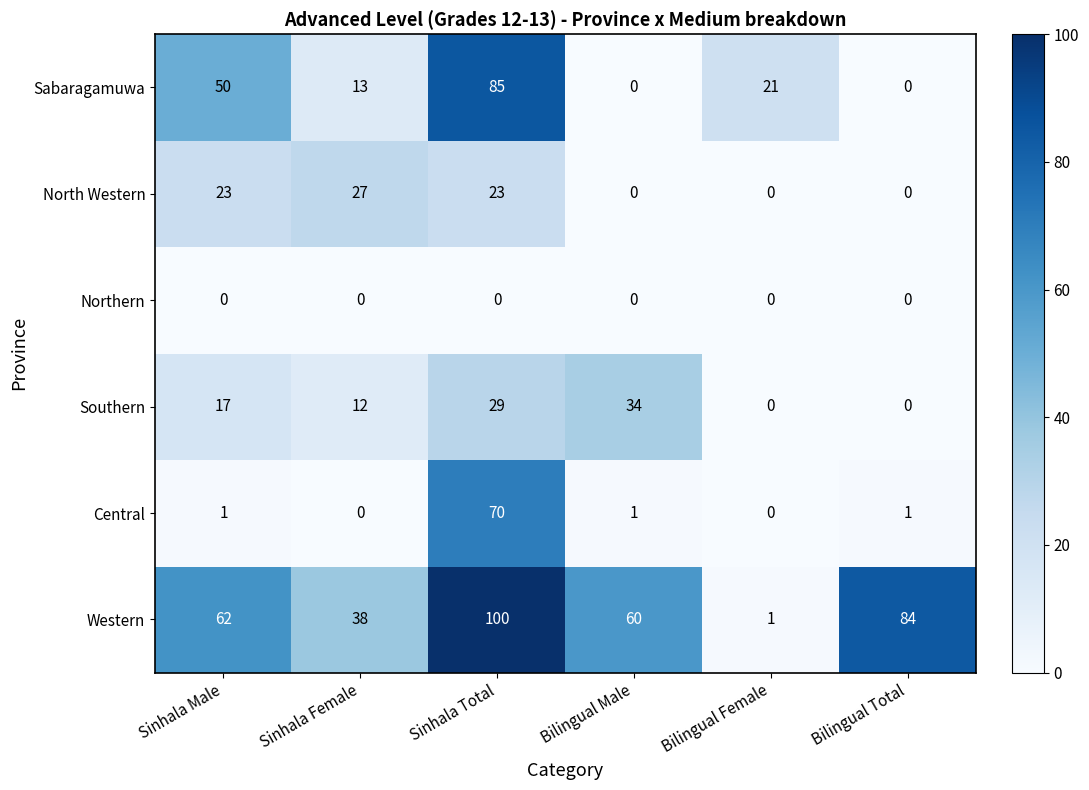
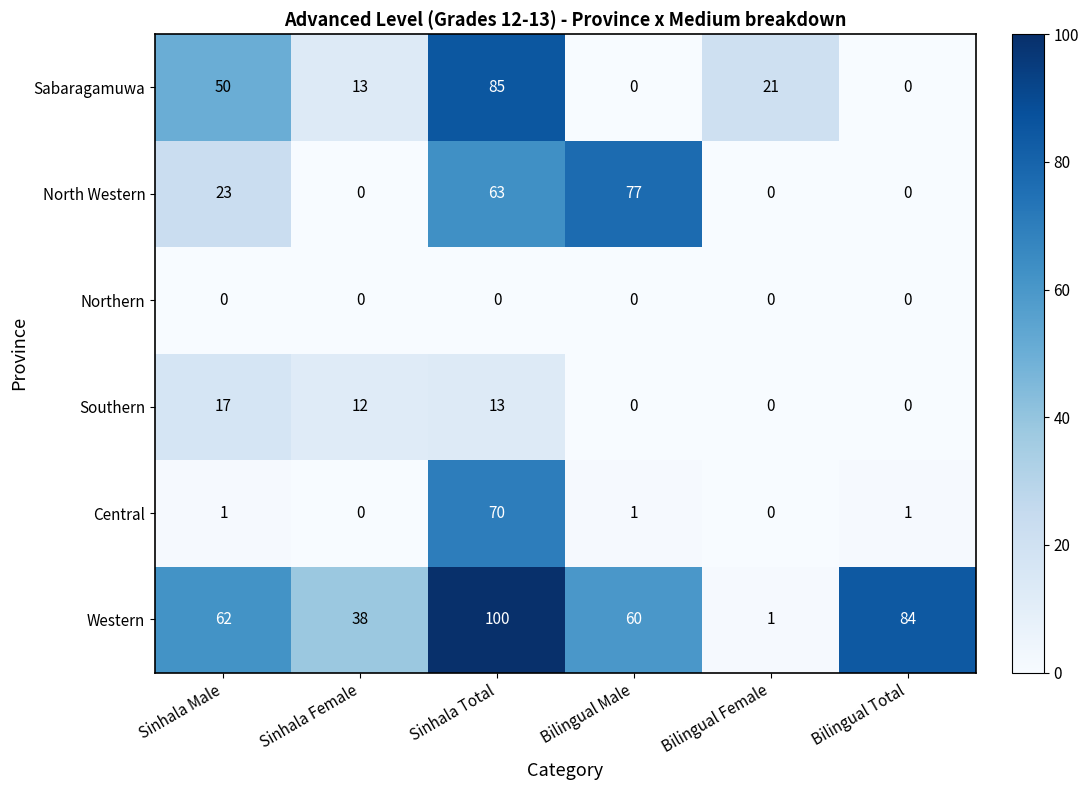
  {
    "Sabaragamuwa": {
      "Sinhala Male": 50,
      "Sinhala Female": 13,
      "Sinhala Total": 85,
      "Bilingual Male": 0,
      "Bilingual Female": 21,
      "Bilingual Total": 0
    },
    "North Western": {
      "Sinhala Male": 23,
-     "Sinhala Female": 27,
-     "Sinhala Total": 23,
-     "Bilingual Male": 0,
+     "Sinhala Female": 0,
+     "Sinhala Total": 63,
+     "Bilingual Male": 77,
      "Bilingual Female": 0,
      "Bilingual Total": 0
    },
    "Northern": {
      "Sinhala Male": 0,
      "Sinhala Female": 0,
      "Sinhala Total": 0,
      "Bilingual Male": 0,
      "Bilingual Female": 0,
      "Bilingual Total": 0
    },
    "Southern": {
      "Sinhala Male": 17,
      "Sinhala Female": 12,
-     "Sinhala Total": 29,
-     "Bilingual Male": 34,
+     "Sinhala Total": 13,
+     "Bilingual Male": 0,
      "Bilingual Female": 0,
      "Bilingual Total": 0
    },
    "Central": {
      "Sinhala Male": 1,
      "Sinhala Female": 0,
      "Sinhala Total": 70,
      "Bilingual Male": 1,
      "Bilingual Female": 0,
      "Bilingual Total": 1
    },
    "Western": {
      "Sinhala Male": 62,
      "Sinhala Female": 38,
      "Sinhala Total": 100,
      "Bilingual Male": 60,
      "Bilingual Female": 1,
      "Bilingual Total": 84
    }
  }
